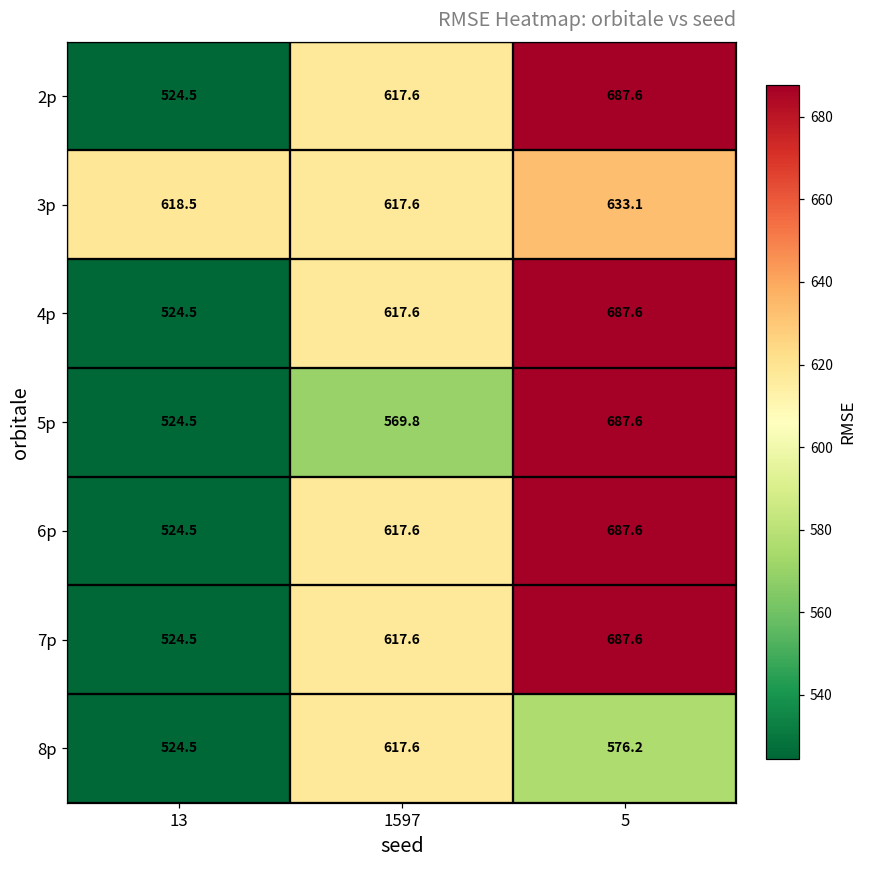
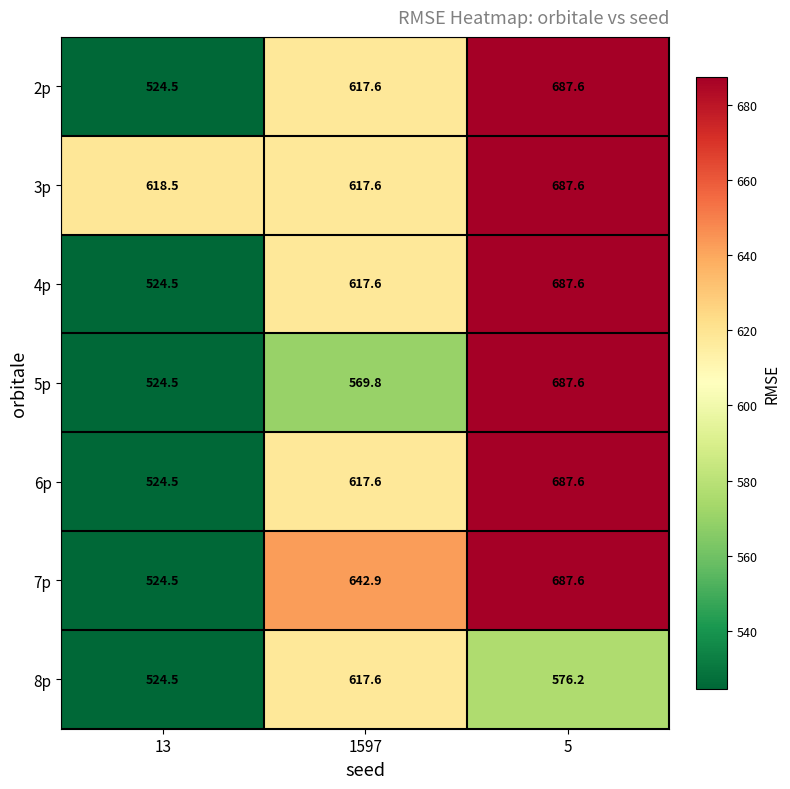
  {
    "2p": {
      "13": 524.5,
      "1597": 617.6,
      "5": 687.6
    },
    "3p": {
      "13": 618.5,
      "1597": 617.6,
-     "5": 633.1
+     "5": 687.6
    },
    "4p": {
      "13": 524.5,
      "1597": 617.6,
      "5": 687.6
    },
    "5p": {
      "13": 524.5,
      "1597": 569.8,
      "5": 687.6
    },
    "6p": {
      "13": 524.5,
      "1597": 617.6,
      "5": 687.6
    },
    "7p": {
      "13": 524.5,
-     "1597": 617.6,
+     "1597": 642.9,
      "5": 687.6
    },
    "8p": {
      "13": 524.5,
      "1597": 617.6,
      "5": 576.2
    }
  }
